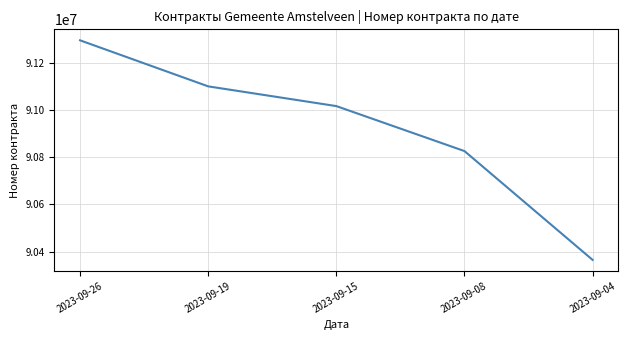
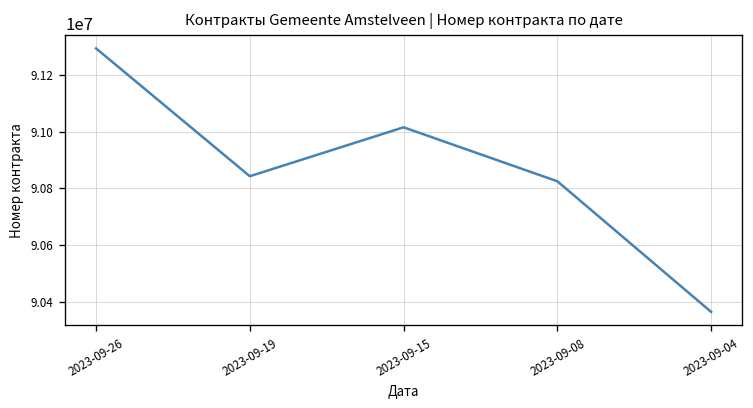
  {
    "2023-09-26": 91290000,
-   "2023-09-19": 91100000,
+   "2023-09-19": 90840000,
    "2023-09-15": 91020000,
    "2023-09-08": 90830000,
    "2023-09-04": 90360000
  }
